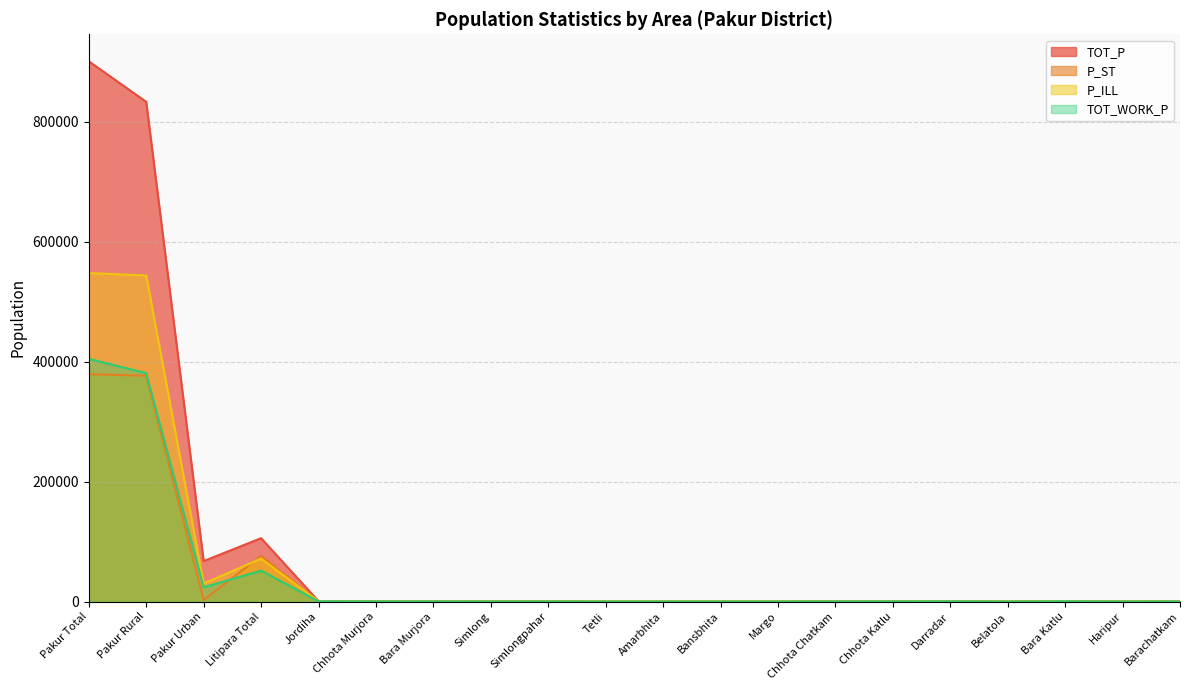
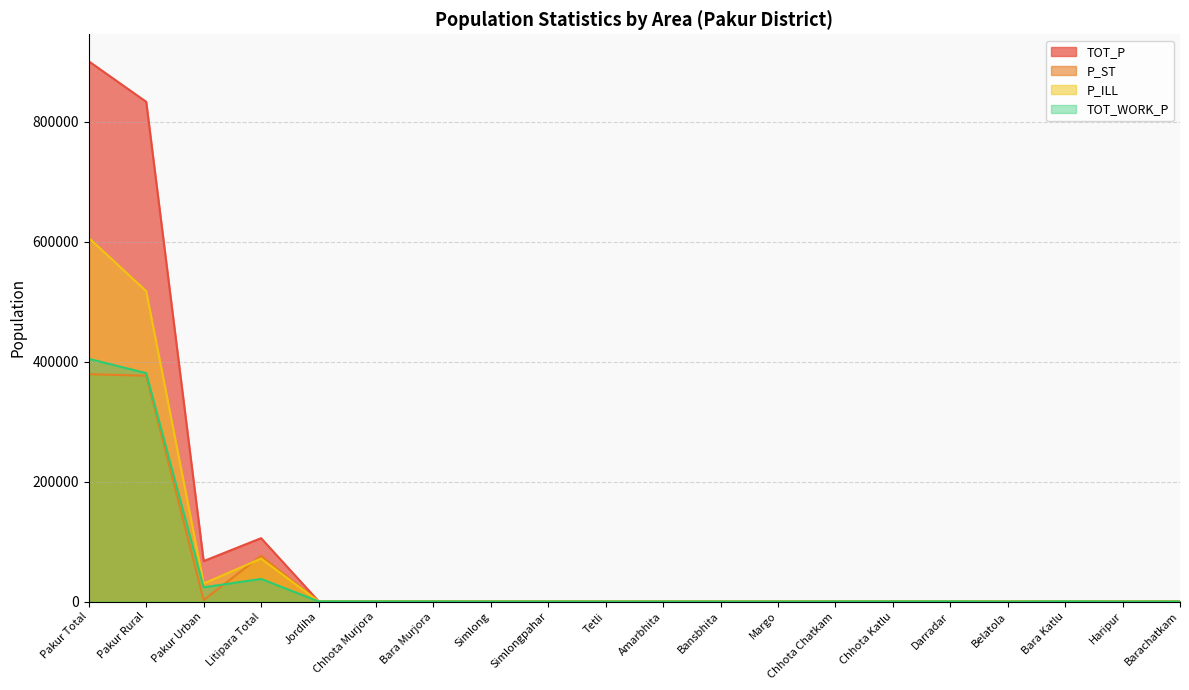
  {
    "P_ILL": {
-     "Pakur Total": 550000,
-     "Pakur Rural": 540000,
+     "Pakur Total": 610000,
+     "Pakur Rural": 520000,
      "Pakur Urban": 30000,
      "Litipara Total": 70000
    },
    "TOT_WORK_P": {
      "Pakur Total": 400000,
      "Pakur Rural": 380000,
      "Pakur Urban": 20000,
-     "Litipara Total": 50000
+     "Litipara Total": 40000
    }
  }
